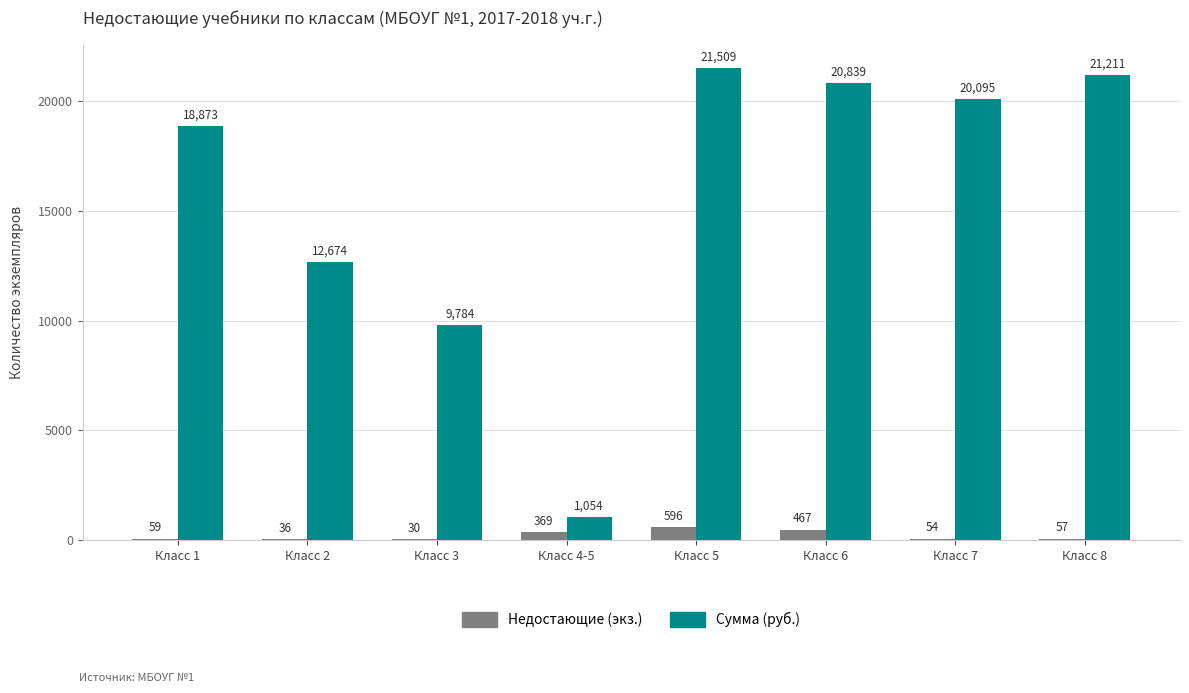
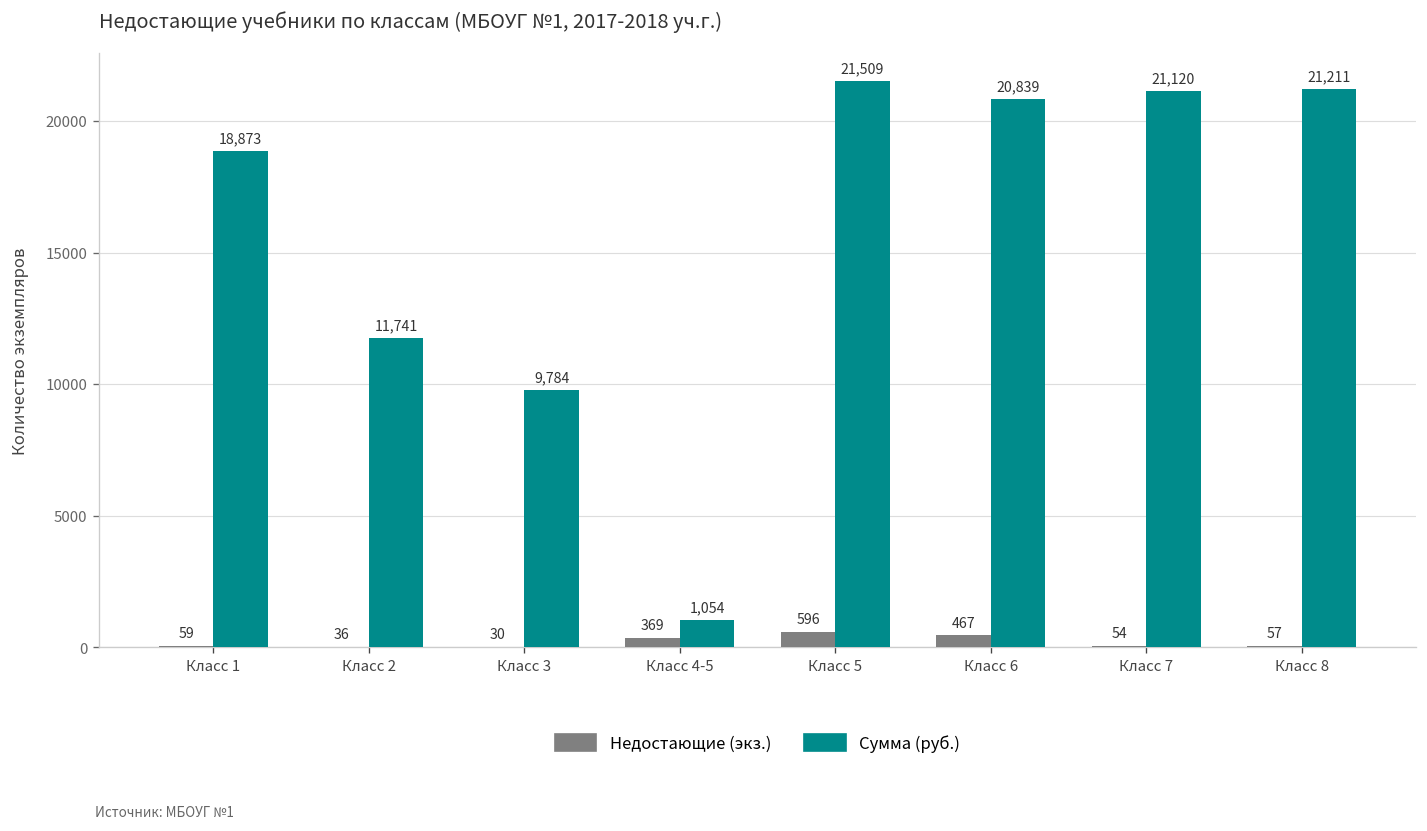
  {
    "Недостающие (экз.)": {
      "Класс 1": "59",
      "Класс 2": "36",
      "Класс 3": "30",
      "Класс 4-5": "369",
      "Класс 5": "596",
      "Класс 6": "467",
      "Класс 7": "54",
      "Класс 8": "57"
    },
    "Сумма (руб.)": {
      "Класс 1": "18,873",
-     "Класс 2": "12,674",
+     "Класс 2": "11,741",
      "Класс 3": "9,784",
      "Класс 4-5": "1,054",
      "Класс 5": "21,509",
      "Класс 6": "20,839",
-     "Класс 7": "20,095",
+     "Класс 7": "21,120",
      "Класс 8": "21,211"
    }
  }
